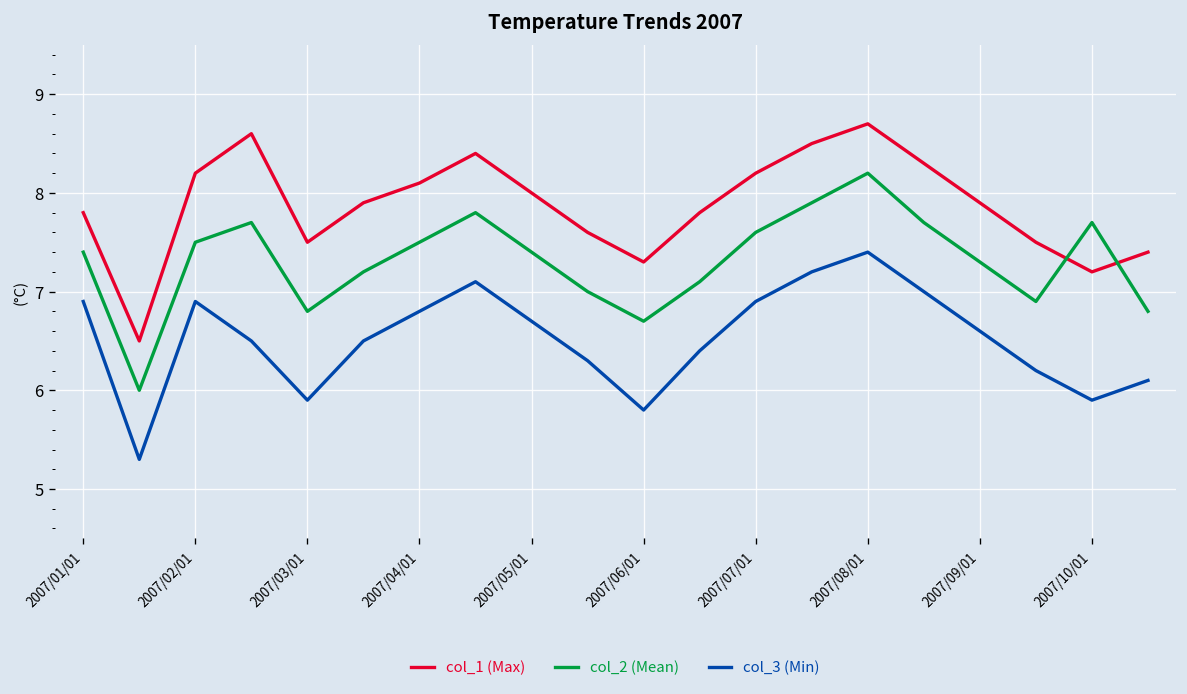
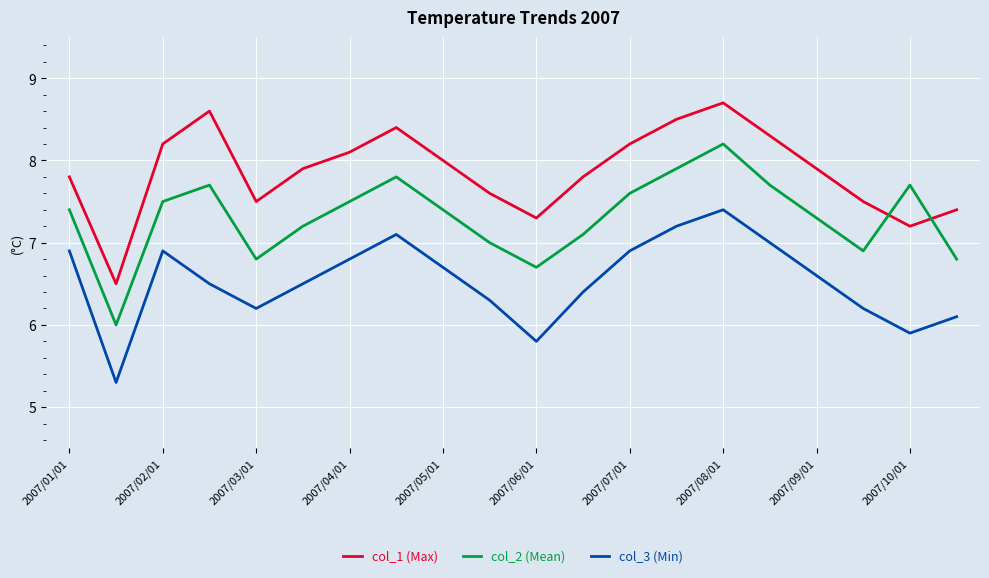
  {
    "col_1 (Max)": {
      "2007/01/01": 7.8,
      "2007/02/01": 8.2,
      "2007/03/01": 7.5,
      "2007/04/01": 8.1,
      "2007/05/01": 8.0,
      "2007/06/01": 7.3,
      "2007/07/01": 8.2,
      "2007/08/01": 8.7,
      "2007/09/01": 7.9,
      "2007/10/01": 7.2
    },
    "col_2 (Mean)": {
      "2007/01/01": 7.4,
      "2007/02/01": 7.5,
      "2007/03/01": 6.8,
      "2007/04/01": 7.5,
      "2007/05/01": 7.4,
      "2007/06/01": 6.7,
      "2007/07/01": 7.6,
      "2007/08/01": 8.2,
      "2007/09/01": 7.3,
      "2007/10/01": 7.7
    },
    "col_3 (Min)": {
      "2007/01/01": 6.9,
      "2007/02/01": 6.9,
-     "2007/03/01": 5.9,
+     "2007/03/01": 6.2,
      "2007/04/01": 6.8,
      "2007/05/01": 6.7,
      "2007/06/01": 5.8,
      "2007/07/01": 6.9,
      "2007/08/01": 7.4,
      "2007/09/01": 6.6,
      "2007/10/01": 5.9
    }
  }
